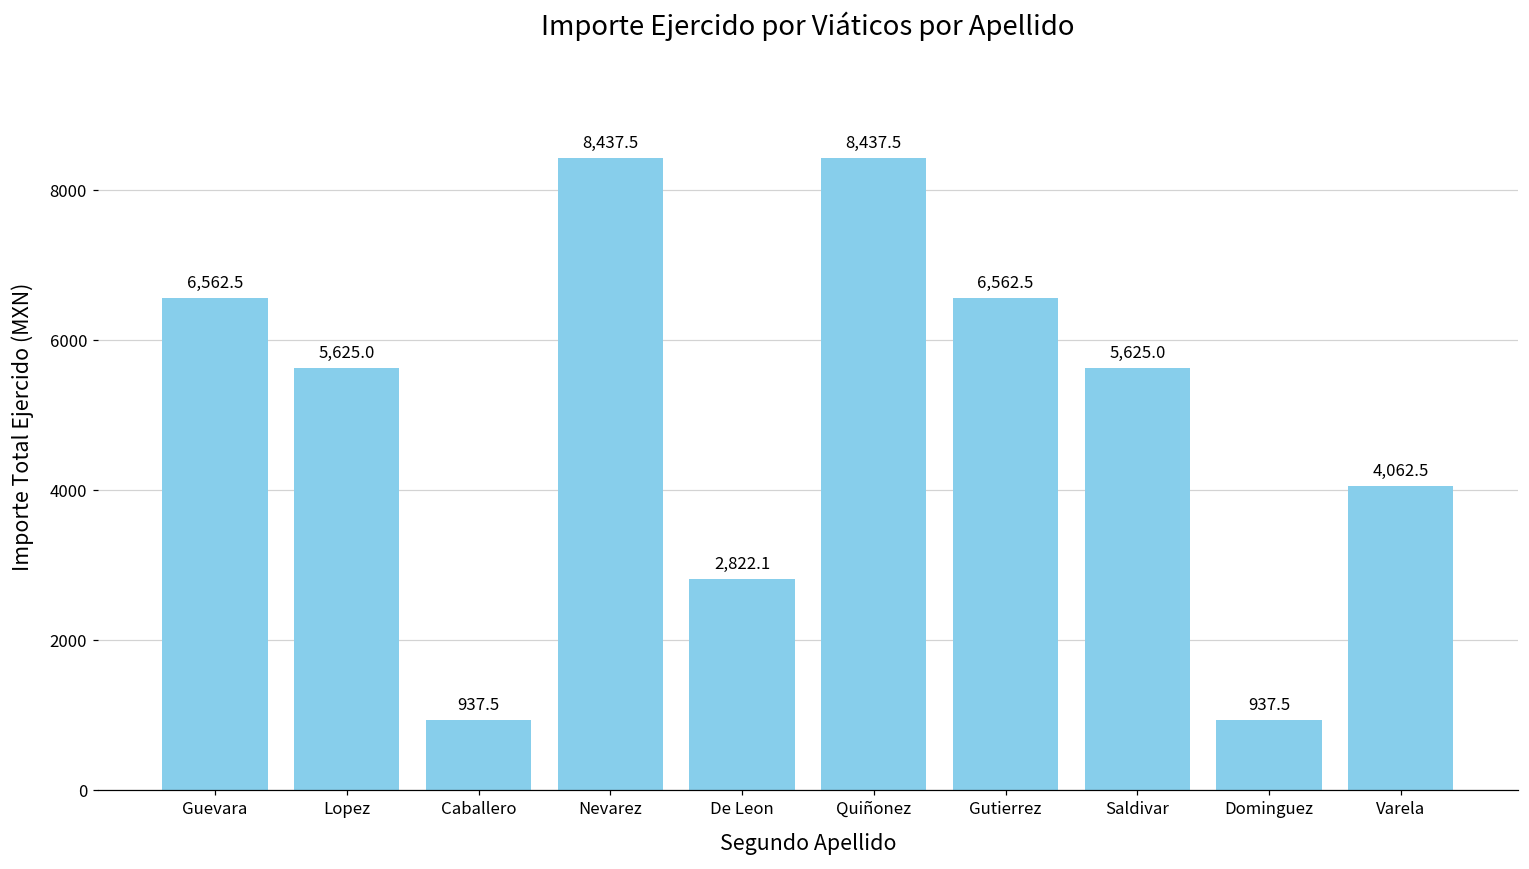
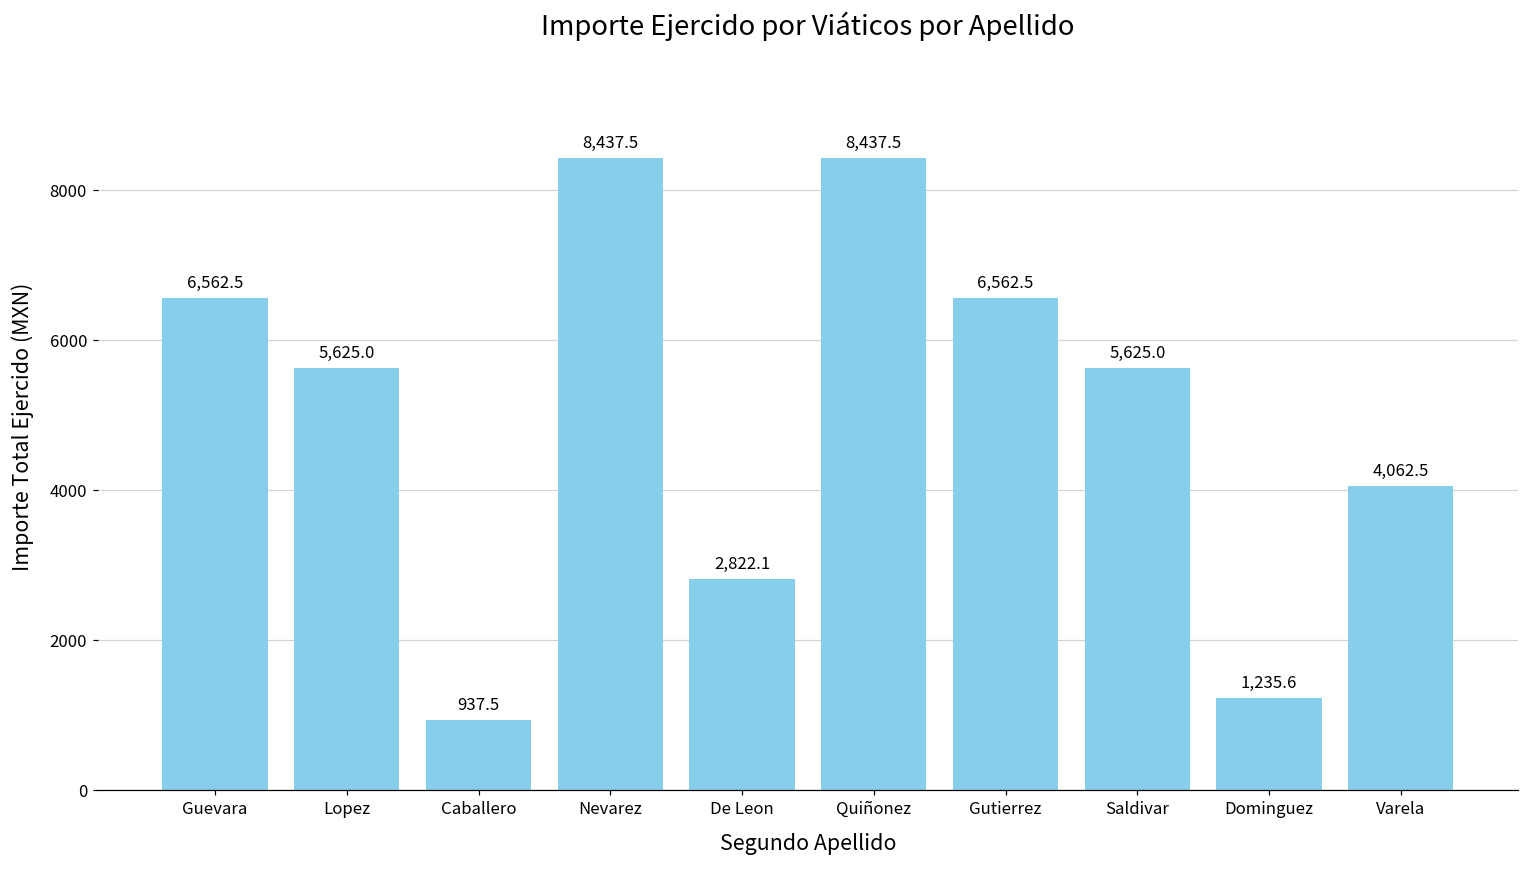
  {
    "Guevara": "6,562.5",
    "Lopez": "5,625.0",
    "Caballero": "937.5",
    "Nevarez": "8,437.5",
    "De Leon": "2,822.1",
    "Quiñonez": "8,437.5",
    "Gutierrez": "6,562.5",
    "Saldivar": "5,625.0",
-   "Dominguez": "937.5",
+   "Dominguez": "1,235.6",
    "Varela": "4,062.5"
  }
